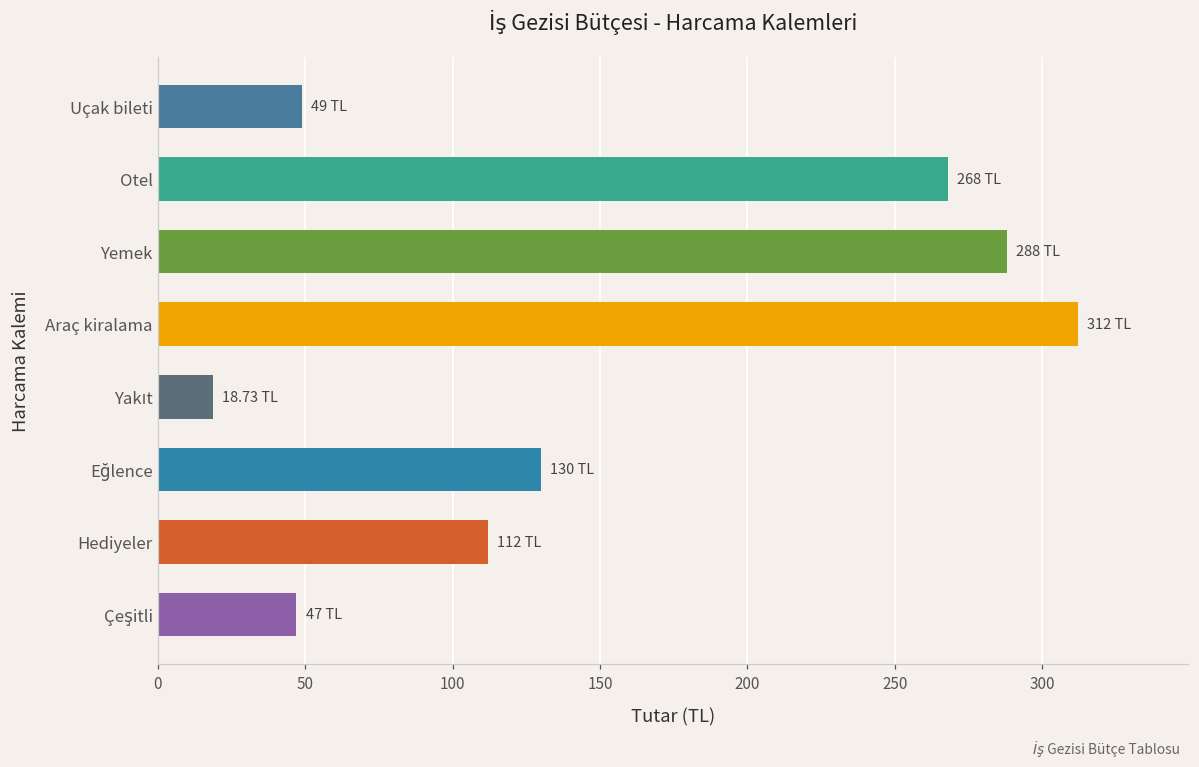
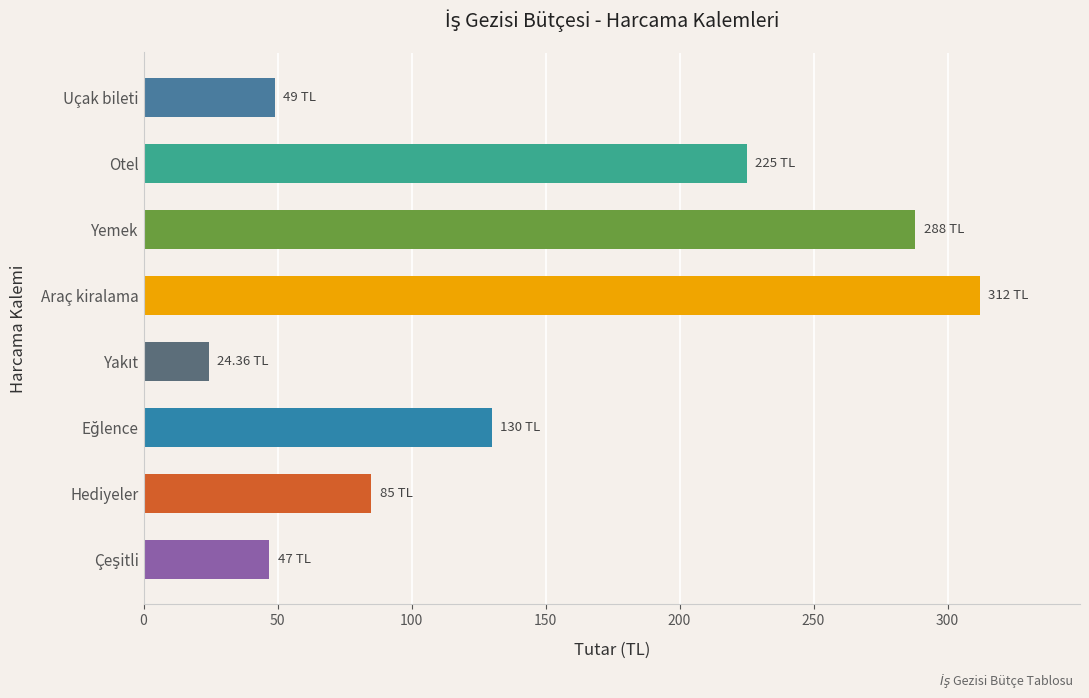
  {
    "Uçak bileti": 49,
-   "Otel": 268,
+   "Otel": 225,
    "Yemek": 288,
    "Araç kiralama": 312,
-   "Yakıt": 18.73,
+   "Yakıt": 24.36,
    "Eğlence": 130,
-   "Hediyeler": 112,
+   "Hediyeler": 85,
    "Çeşitli": 47
  }
